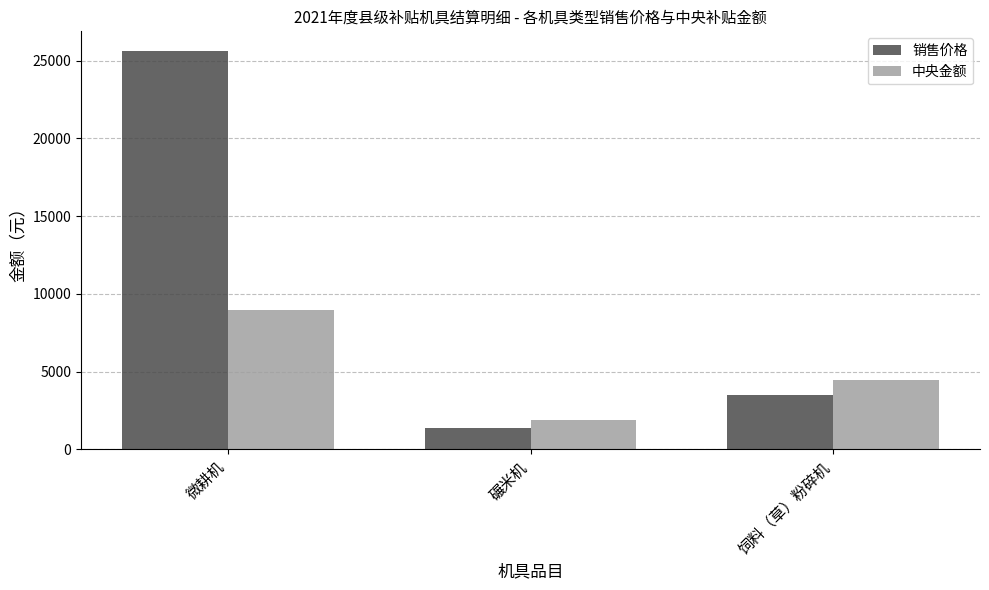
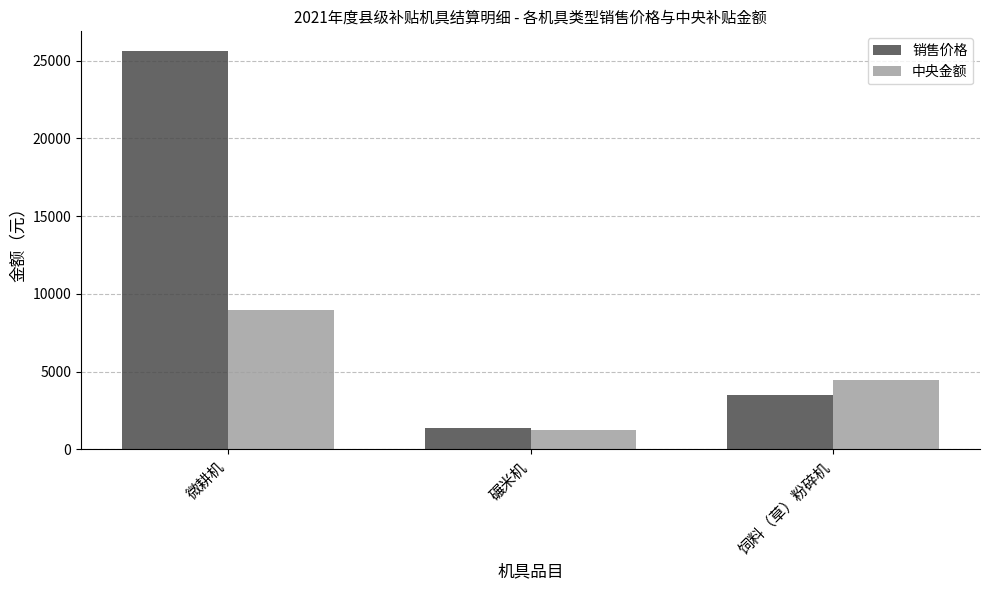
  {
    "销售价格": {
      "微耕机": 25600,
      "碾米机": 1400,
      "饲料（草）粉碎机": 3500
    },
    "中央金额": {
      "微耕机": 9000,
-     "碾米机": 1900,
+     "碾米机": 1200,
      "饲料（草）粉碎机": 4500
    }
  }
